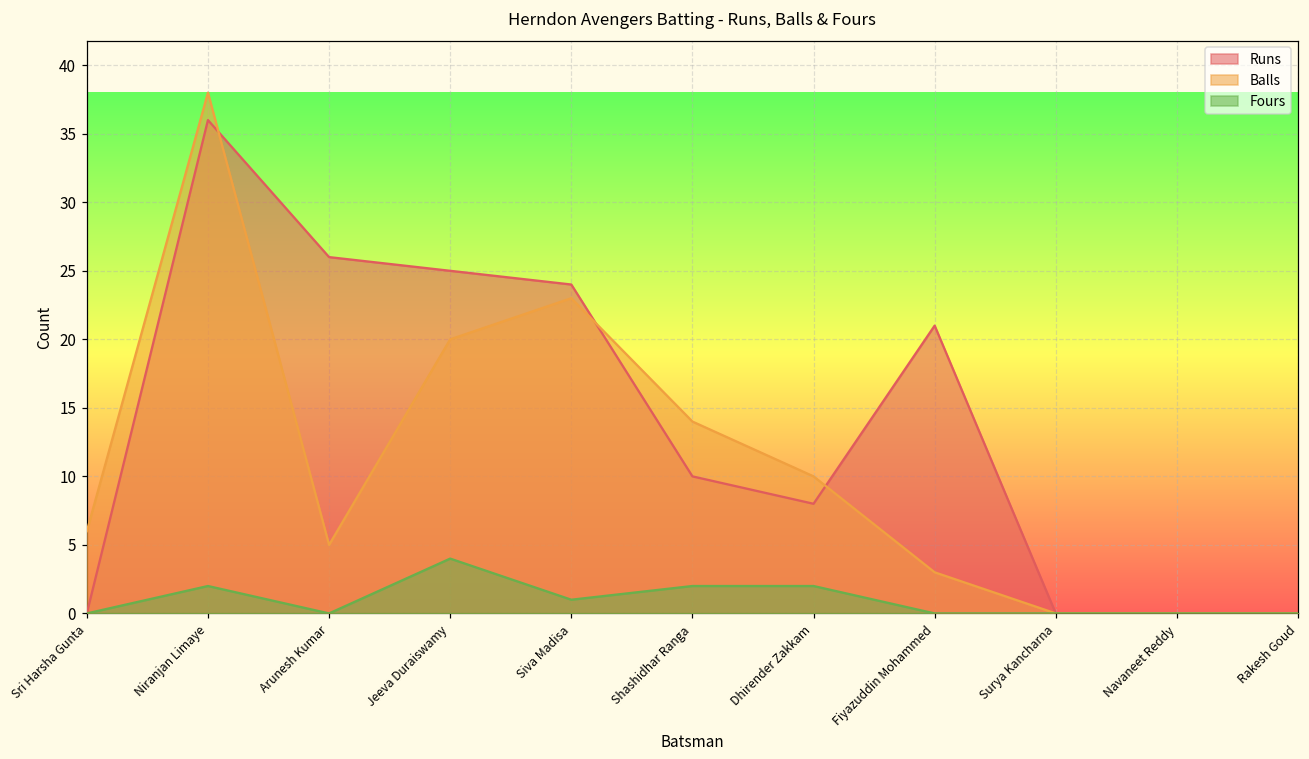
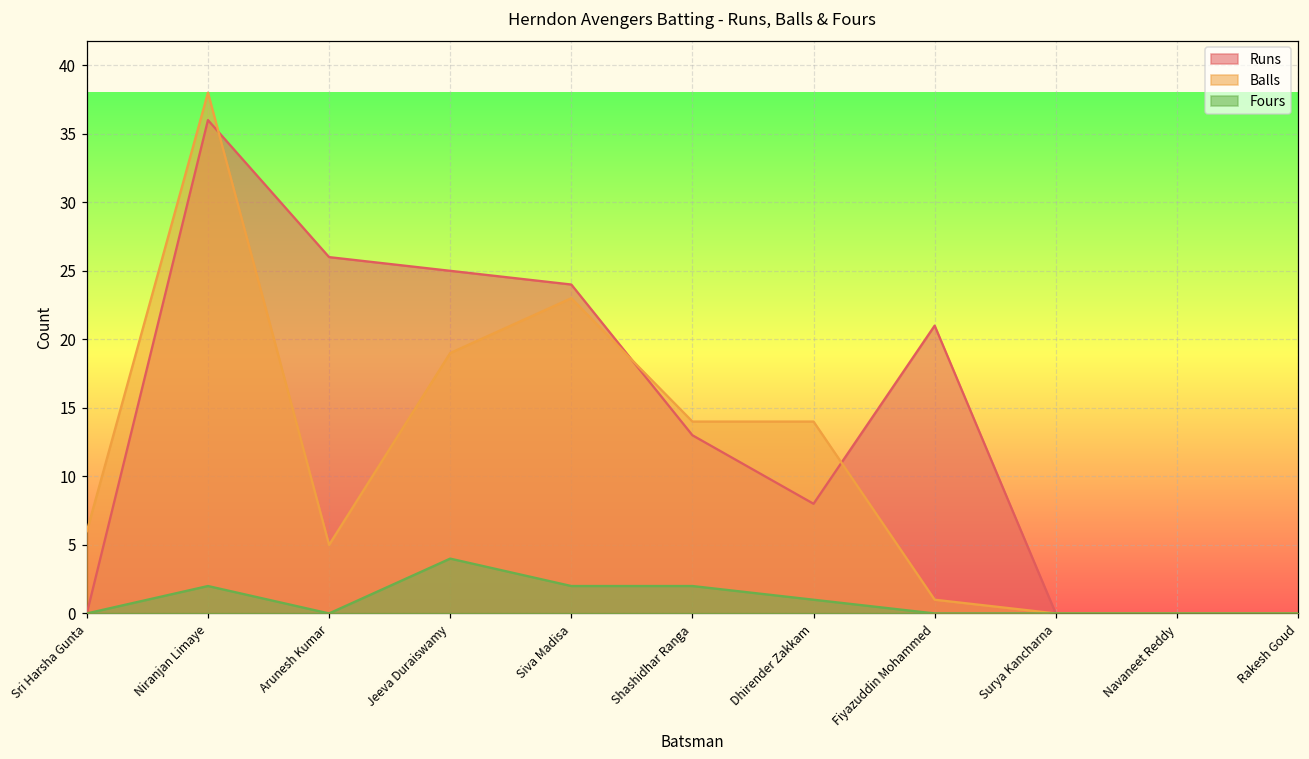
  {
    "Runs": {
      "Niranjan Limaye": 36,
      "Arunesh Kumar": 26,
      "Jeeva Duraiswamy": 25,
      "Siva Madisa": 24,
-     "Shashidhar Ranga": 10,
+     "Shashidhar Ranga": 13,
      "Dhirender Zakkam": 8,
      "Fiyazuddin Mohammed": 21
    },
    "Balls": {
      "Sri Harsha Gunta": 6,
      "Niranjan Limaye": 38,
      "Arunesh Kumar": 5,
-     "Jeeva Duraiswamy": 20,
+     "Jeeva Duraiswamy": 19,
      "Siva Madisa": 23,
      "Shashidhar Ranga": 14,
-     "Dhirender Zakkam": 10,
-     "Fiyazuddin Mohammed": 3
+     "Dhirender Zakkam": 14,
+     "Fiyazuddin Mohammed": 1
    },
    "Fours": {
      "Niranjan Limaye": 2,
      "Arunesh Kumar": 0,
      "Jeeva Duraiswamy": 4,
-     "Siva Madisa": 1,
+     "Siva Madisa": 2,
      "Shashidhar Ranga": 2,
-     "Dhirender Zakkam": 2,
+     "Dhirender Zakkam": 1,
      "Fiyazuddin Mohammed": 0
    }
  }
